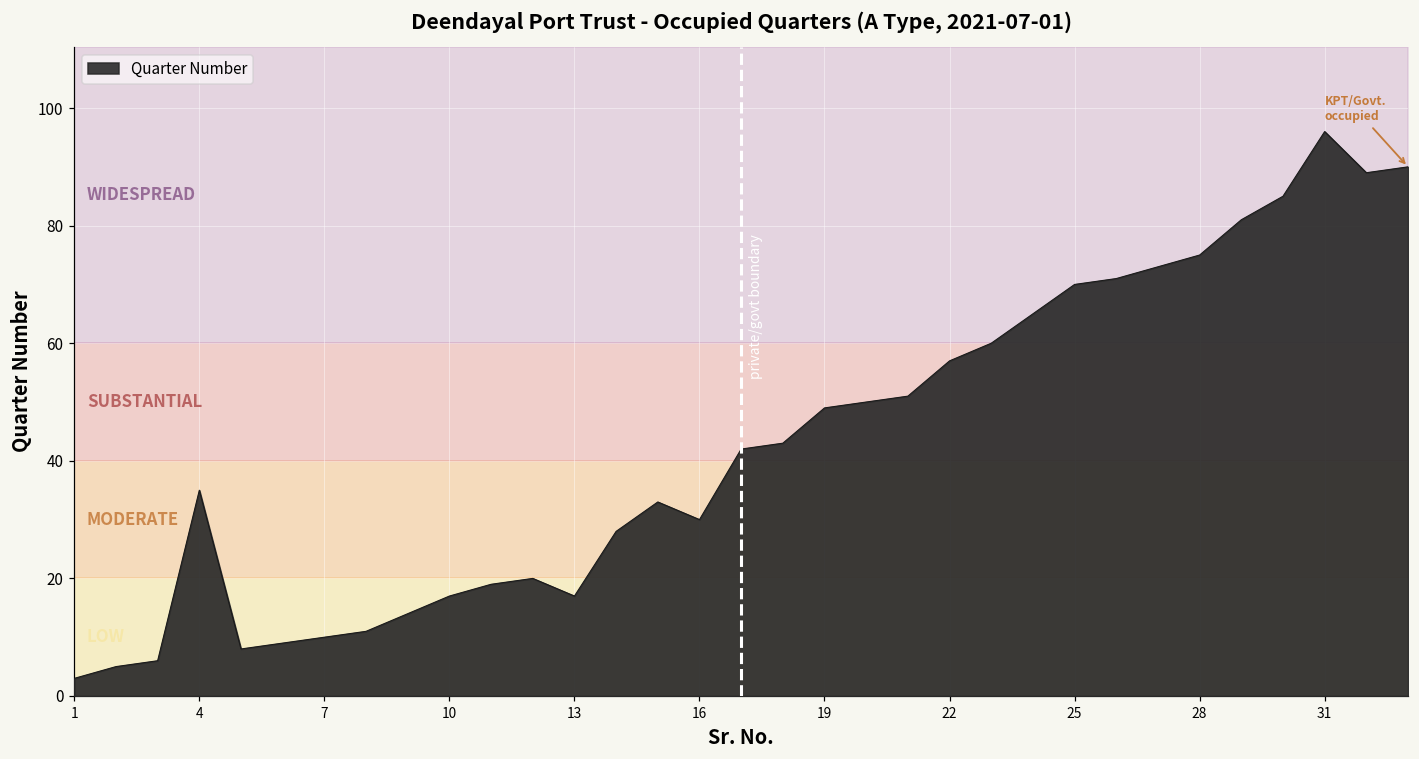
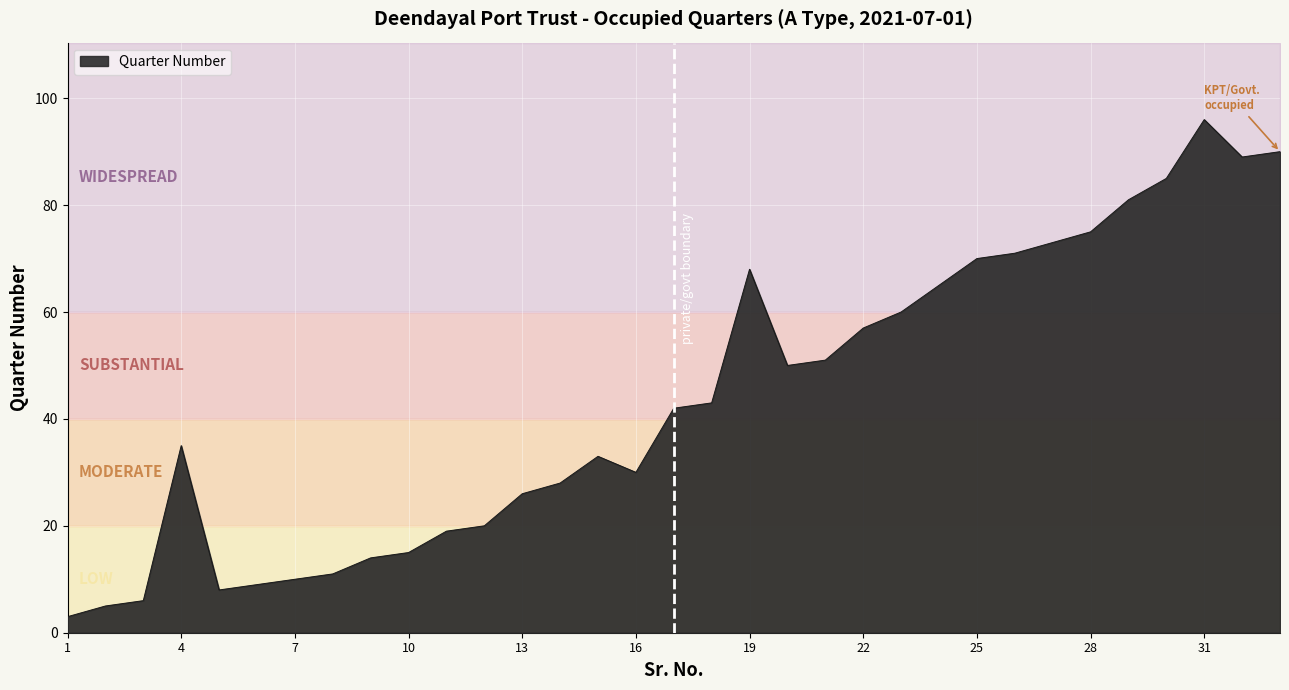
  {
    "Quarter Number": {
      "1": 3,
      "4": 35,
      "7": 10,
-     "10": 17,
-     "13": 17,
+     "10": 15,
+     "13": 26,
      "16": 30,
-     "19": 49,
+     "19": 68,
      "22": 57,
      "25": 70,
      "28": 75,
      "31": 96
    }
  }
